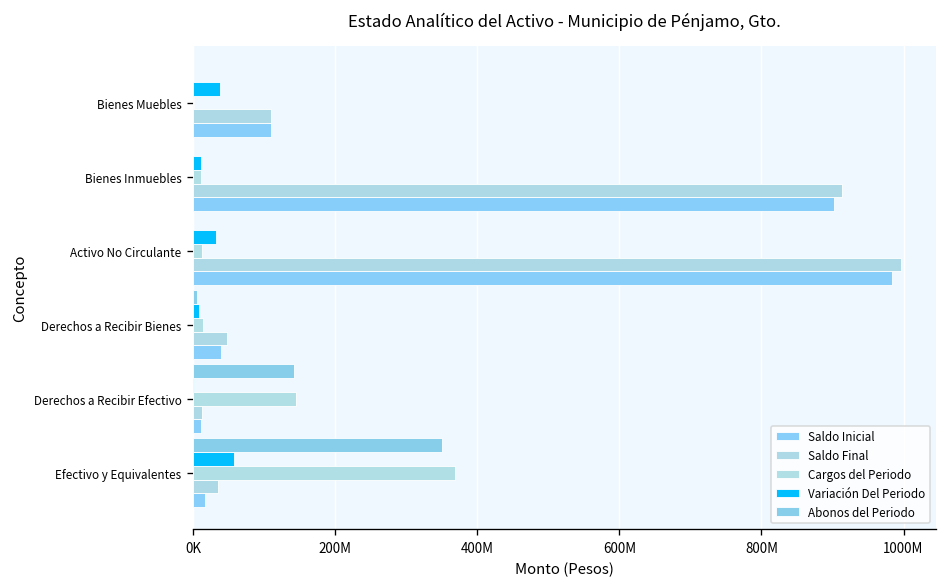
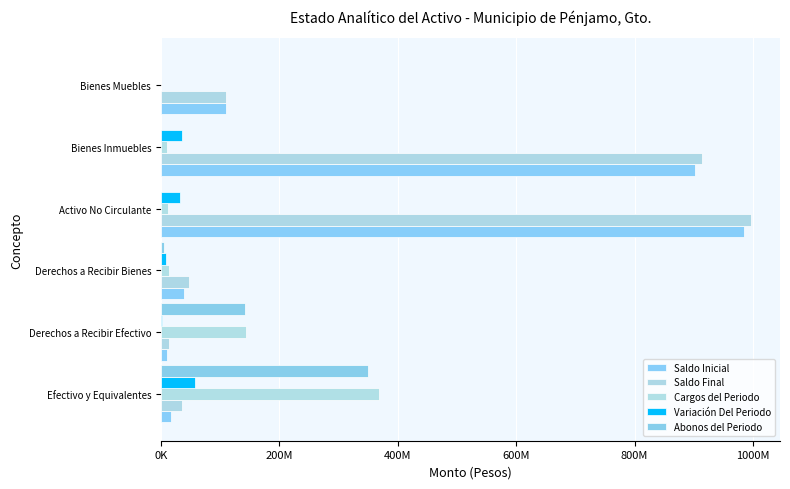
  {
    "Variación Del Periodo": {
-     "Bienes Muebles": 40000000,
-     "Bienes Inmuebles": 10000000,
+     "Bienes Muebles": 0,
+     "Bienes Inmuebles": 40000000,
      "Activo No Circulante": 30000000,
      "Derechos a Recibir Bienes": 10000000,
      "Efectivo y Equivalentes": 60000000
    }
  }
